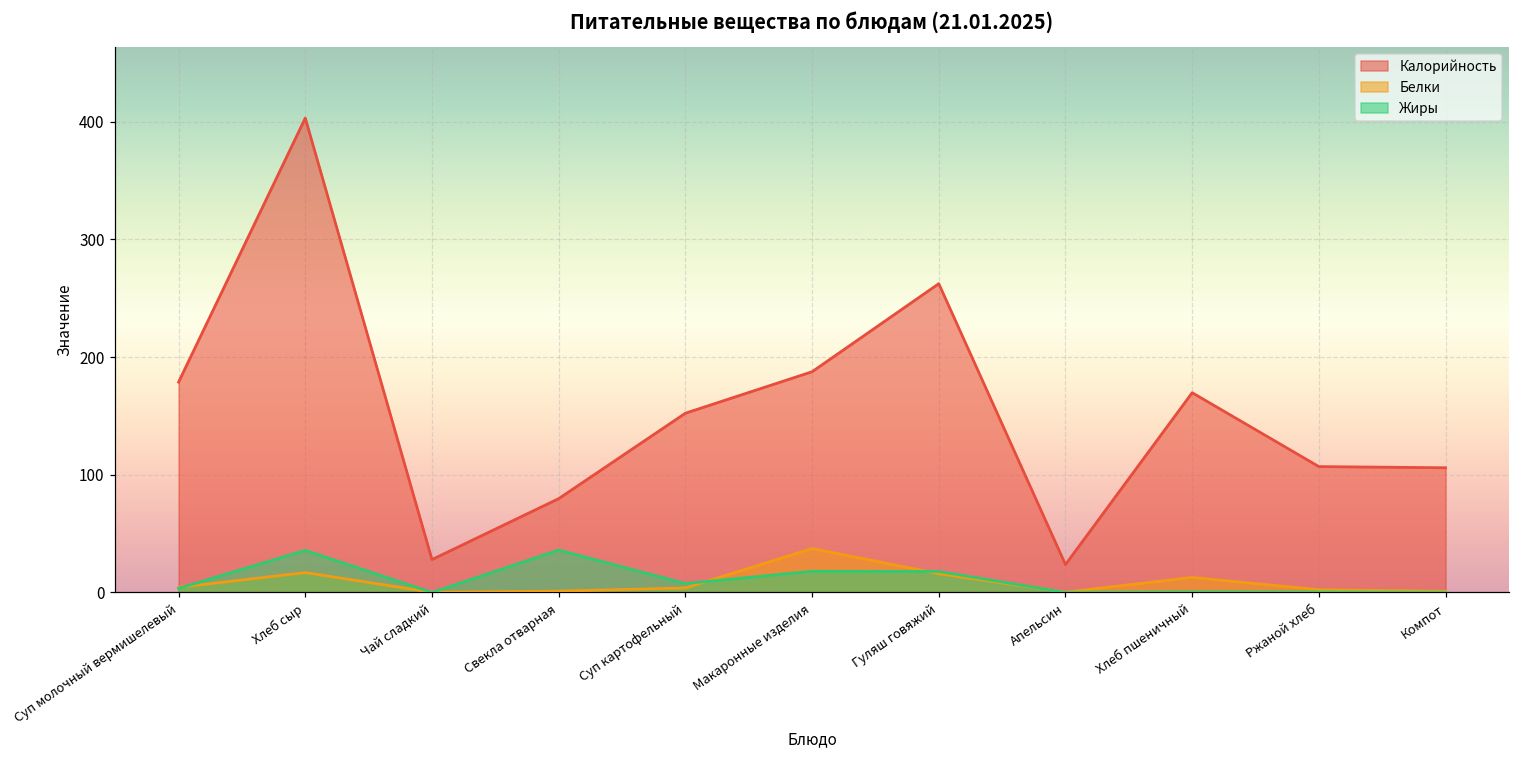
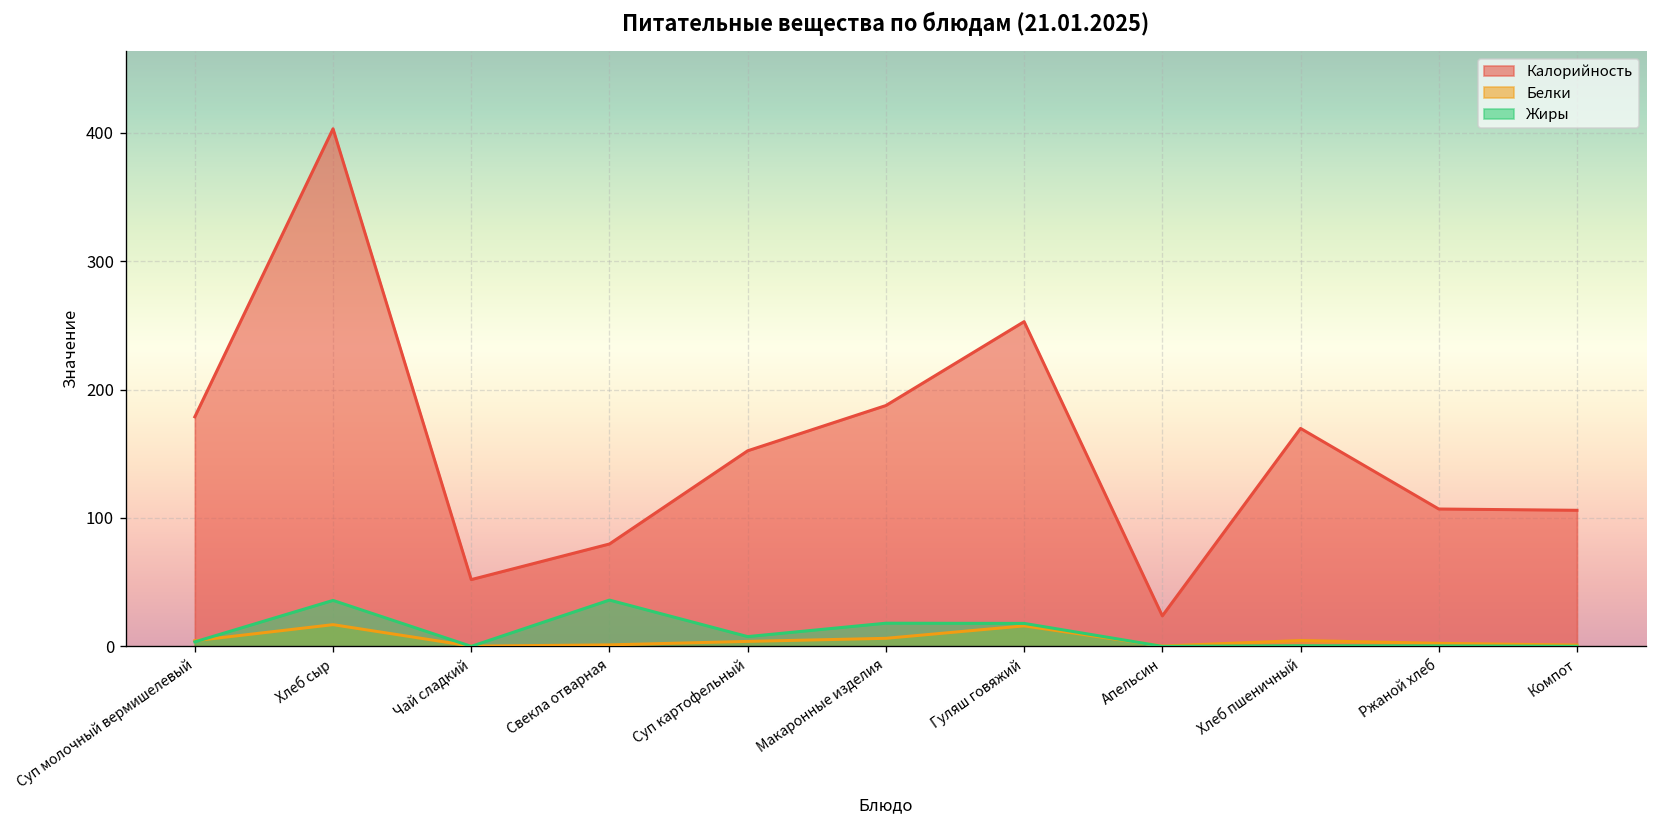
  {
    "Калорийность": {
      "Суп молочный вермишелевый": 179,
      "Хлеб сыр": 403,
-     "Чай сладкий": 28,
+     "Чай сладкий": 52,
      "Свекла отварная": 80,
      "Суп картофельный": 152,
      "Макаронные изделия": 188,
-     "Гуляш говяжий": 262,
+     "Гуляш говяжий": 253,
      "Апельсин": 24,
      "Хлеб пшеничный": 170,
      "Ржаной хлеб": 107,
      "Компот": 106
    },
    "Белки": {
      "Хлеб сыр": 17,
      "Свекла отварная": 1,
      "Суп картофельный": 4,
-     "Макаронные изделия": 37,
-     "Хлеб пшеничный": 13
+     "Макаронные изделия": 6,
+     "Хлеб пшеничный": 5
    },
    "Жиры": {
      "Хлеб сыр": 36,
      "Свекла отварная": 36,
      "Суп картофельный": 8,
      "Макаронные изделия": 18,
      "Хлеб пшеничный": 0
    }
  }
